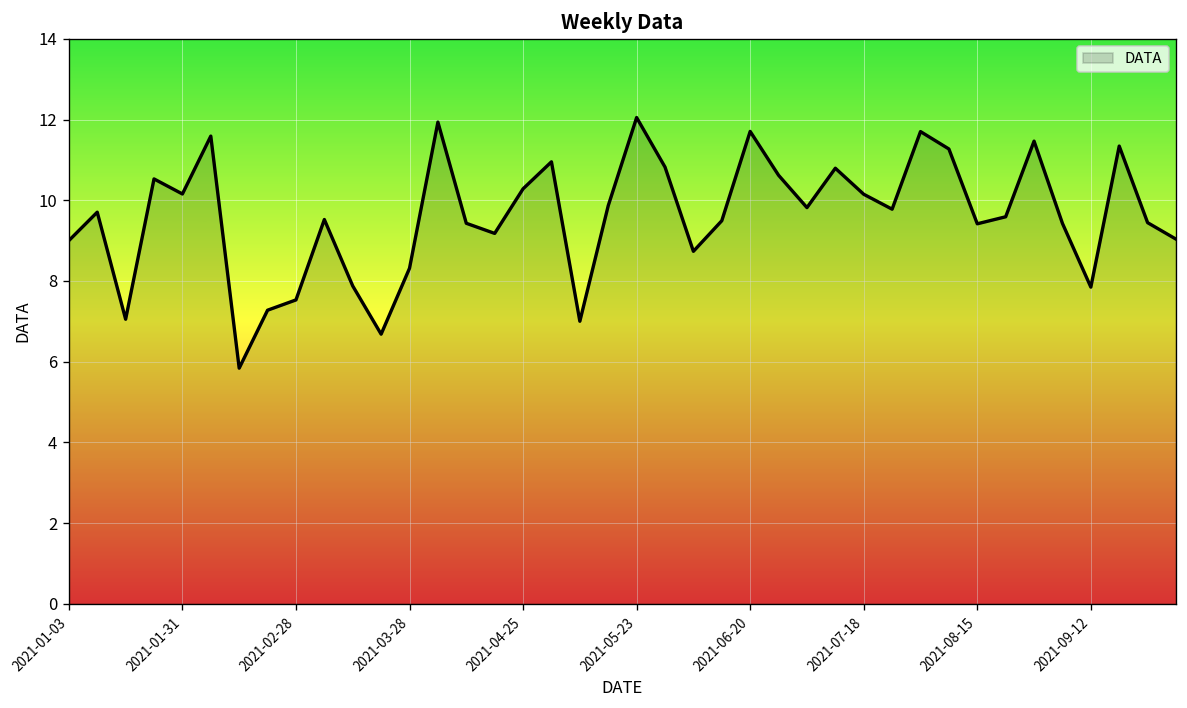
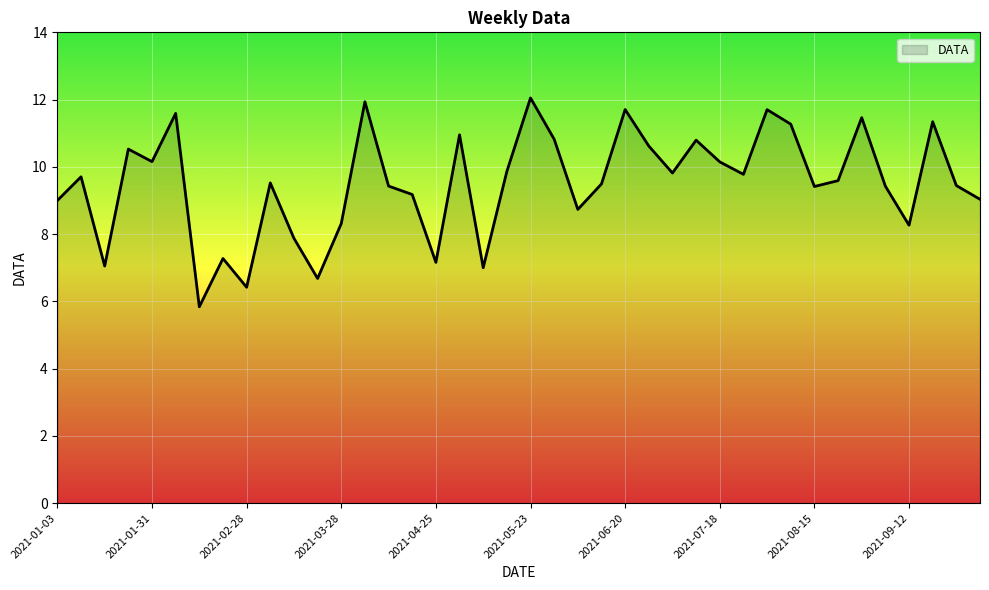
  {
    "2021-01-03": 9.0,
    "2021-01-31": 10.2,
-   "2021-02-28": 7.5,
+   "2021-02-28": 6.4,
    "2021-03-28": 8.3,
-   "2021-04-25": 10.3,
+   "2021-04-25": 7.2,
    "2021-05-23": 12.0,
    "2021-06-20": 11.7,
    "2021-07-18": 10.1,
    "2021-08-15": 9.4,
-   "2021-09-12": 7.8
+   "2021-09-12": 8.3
  }
